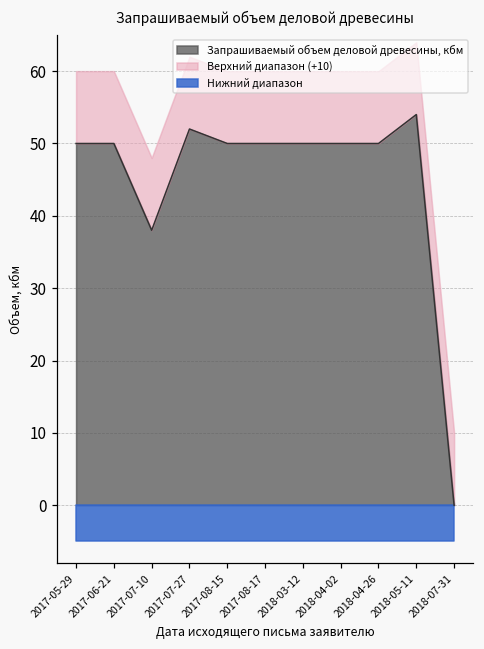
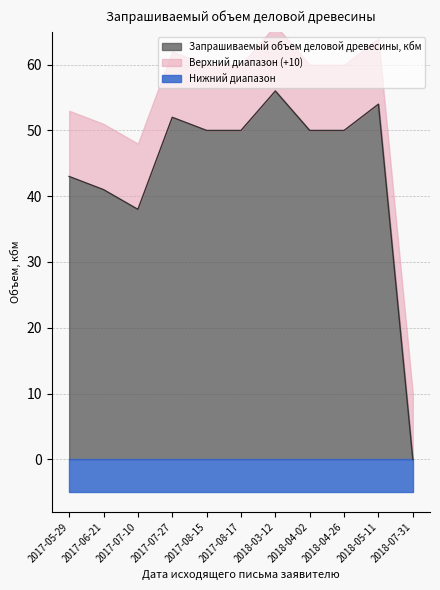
  {
    "Запрашиваемый объем деловой древесины, кбм": {
-     "2017-05-29": 50,
-     "2017-06-21": 50,
+     "2017-05-29": 43,
+     "2017-06-21": 41,
      "2017-07-10": 38,
      "2017-07-27": 52,
      "2017-08-15": 50,
      "2017-08-17": 50,
-     "2018-03-12": 50,
+     "2018-03-12": 56,
      "2018-04-02": 50,
      "2018-04-26": 50,
      "2018-05-11": 54
    },
    "Верхний диапазон (+10)": {
      "2017-05-29": 10,
      "2017-06-21": 10,
      "2017-07-10": 10,
      "2018-07-31": 10
    },
    "Нижний диапазон": {
      "2017-05-29": 0,
      "2017-06-21": 0,
      "2017-07-10": 0,
      "2017-07-27": 0,
      "2017-08-15": 0,
      "2017-08-17": 0,
      "2018-03-12": 0,
      "2018-04-02": 0,
      "2018-04-26": 0,
      "2018-05-11": 0
    }
  }
